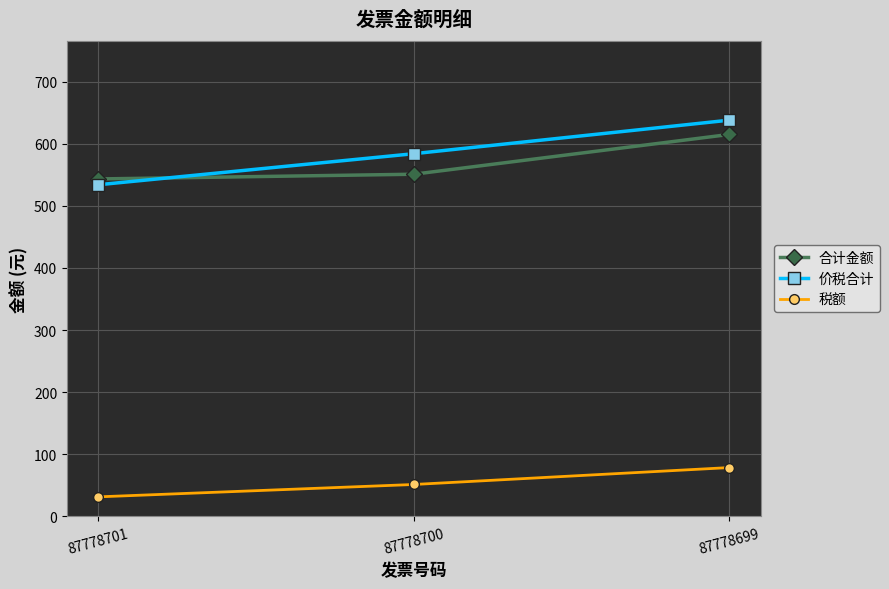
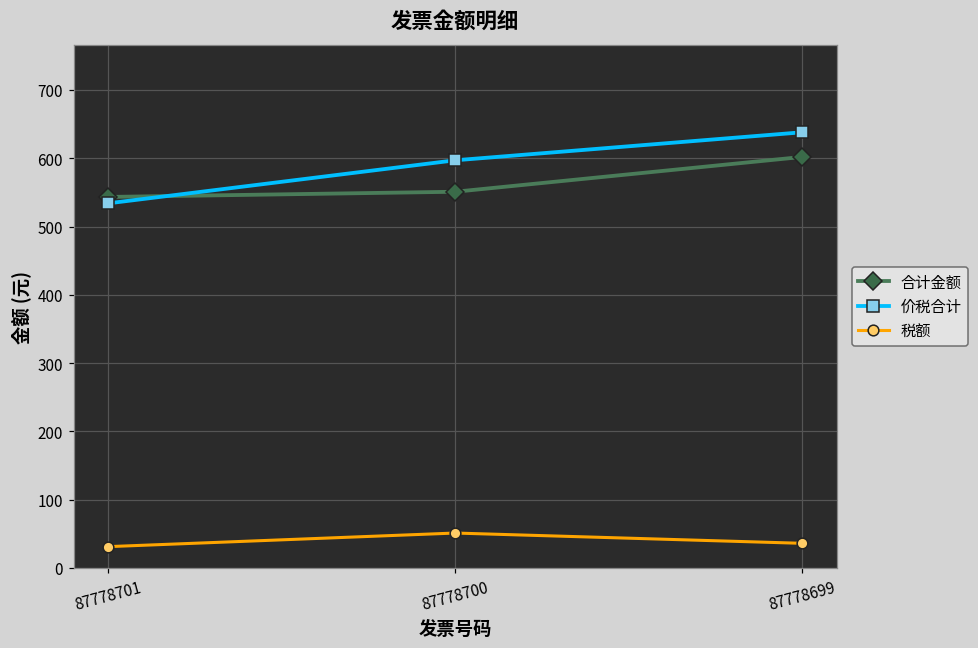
  {
    "合计金额": {
      "87778701": 540,
      "87778700": 550,
-     "87778699": 610
+     "87778699": 600
    },
    "价税合计": {
      "87778701": 530,
-     "87778700": 580,
+     "87778700": 600,
      "87778699": 640
    },
    "税额": {
      "87778701": 30,
      "87778700": 50,
-     "87778699": 80
+     "87778699": 40
    }
  }
